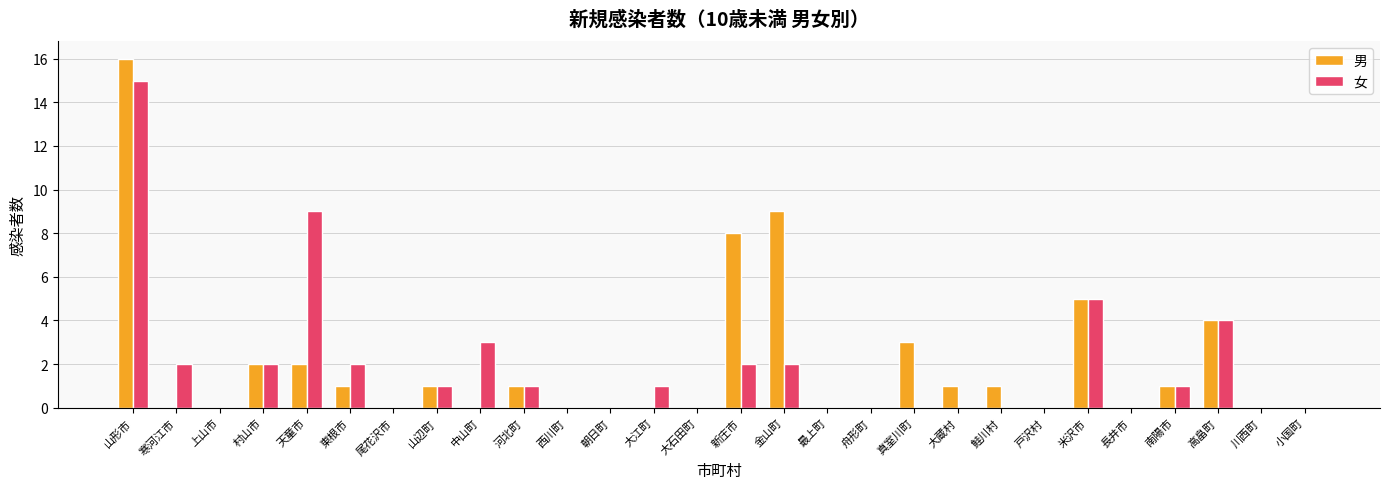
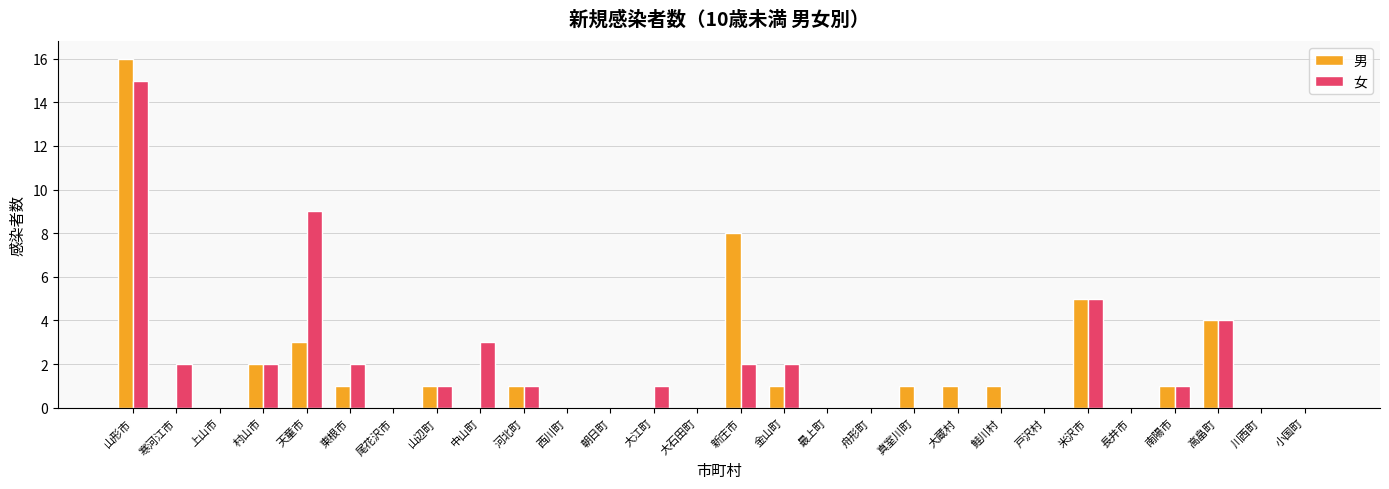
  {
    "男": {
      "山形市": 16,
      "寒河江市": 0,
      "上山市": 0,
      "村山市": 2,
-     "天童市": 2,
+     "天童市": 3,
      "東根市": 1,
      "尾花沢市": 0,
      "山辺町": 1,
      "中山町": 0,
      "河北町": 1,
      "西川町": 0,
      "朝日町": 0,
      "大江町": 0,
      "大石田町": 0,
      "新庄市": 8,
-     "金山町": 9,
+     "金山町": 1,
      "最上町": 0,
      "舟形町": 0,
-     "真室川町": 3,
+     "真室川町": 1,
      "大蔵村": 1,
      "鮭川村": 1,
      "戸沢村": 0,
      "米沢市": 5,
      "長井市": 0,
      "南陽市": 1,
      "高畠町": 4,
      "川西町": 0,
      "小国町": 0
    },
    "女": {
      "山形市": 15,
      "寒河江市": 2,
      "上山市": 0,
      "村山市": 2,
      "天童市": 9,
      "東根市": 2,
      "尾花沢市": 0,
      "山辺町": 1,
      "中山町": 3,
      "河北町": 1,
      "西川町": 0,
      "朝日町": 0,
      "大江町": 1,
      "大石田町": 0,
      "新庄市": 2,
      "金山町": 2,
      "最上町": 0,
      "舟形町": 0,
      "真室川町": 0,
      "大蔵村": 0,
      "鮭川村": 0,
      "戸沢村": 0,
      "米沢市": 5,
      "長井市": 0,
      "南陽市": 1,
      "高畠町": 4,
      "川西町": 0,
      "小国町": 0
    }
  }
